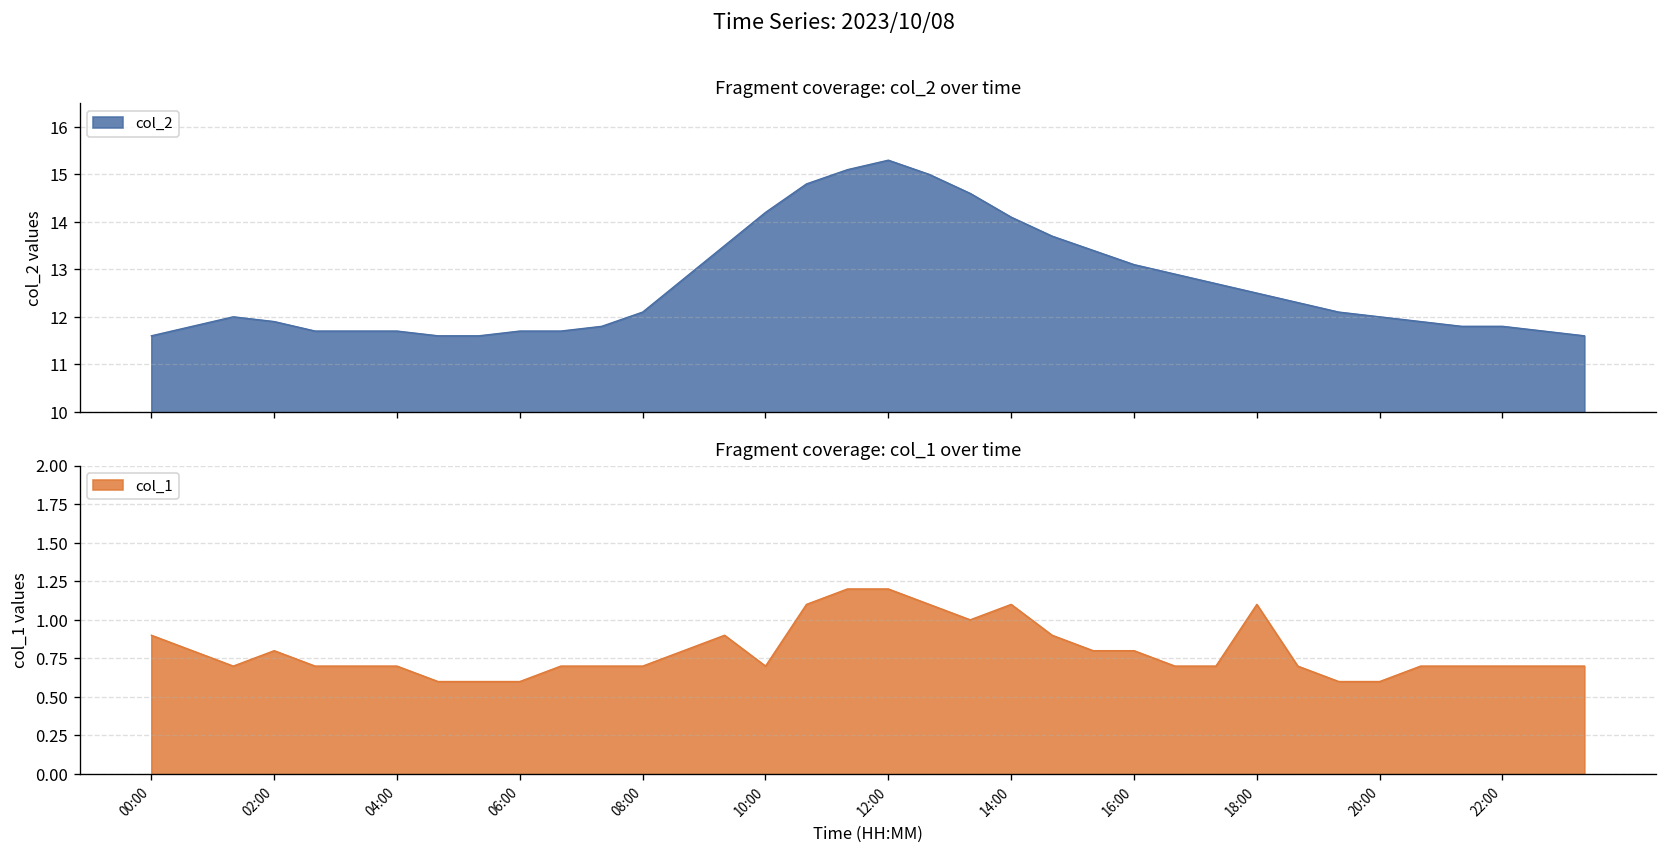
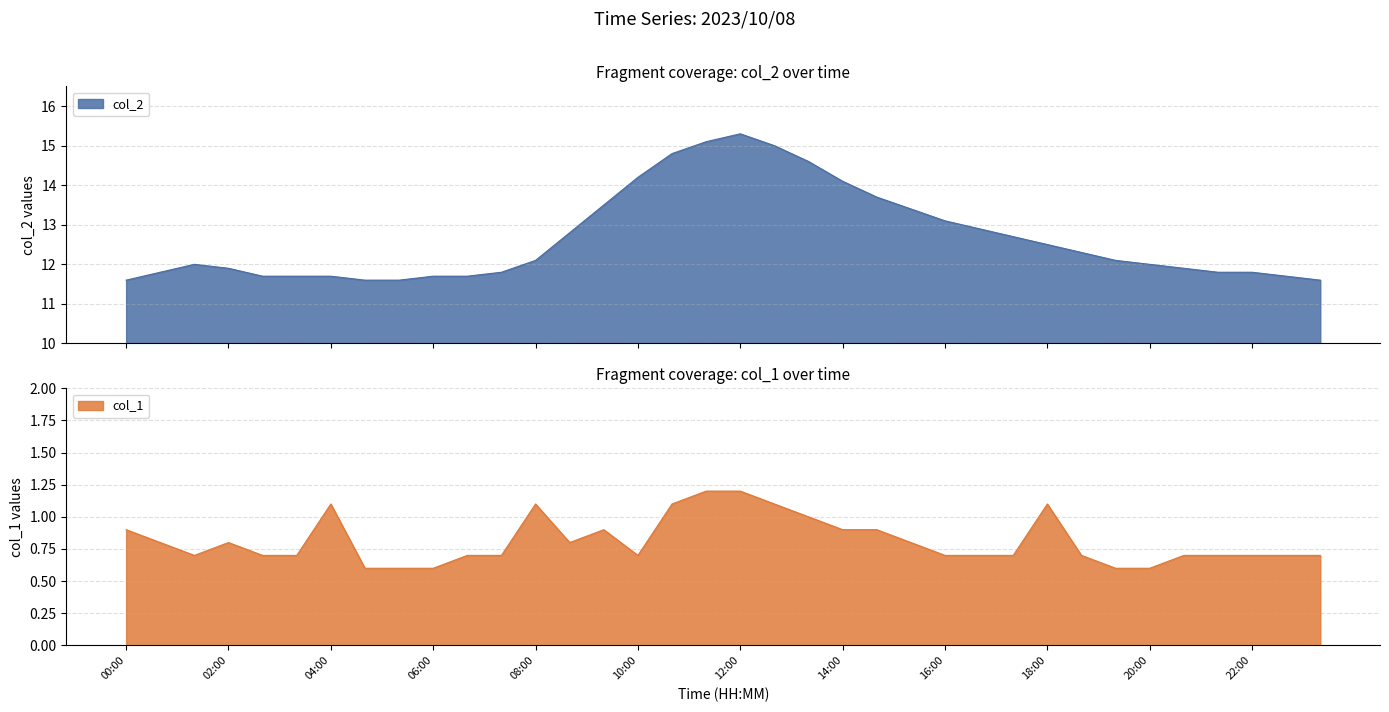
  {
    "Fragment coverage: col_1 over time": {
      "00:00": 0.9,
      "02:00": 0.8,
-     "04:00": 0.7,
+     "04:00": 1.1,
      "06:00": 0.6,
-     "08:00": 0.7,
+     "08:00": 1.1,
      "10:00": 0.7,
      "12:00": 1.2,
-     "14:00": 1.1,
-     "16:00": 0.8,
+     "14:00": 0.9,
+     "16:00": 0.7,
      "18:00": 1.1,
      "20:00": 0.6,
      "22:00": 0.7
    }
  }
